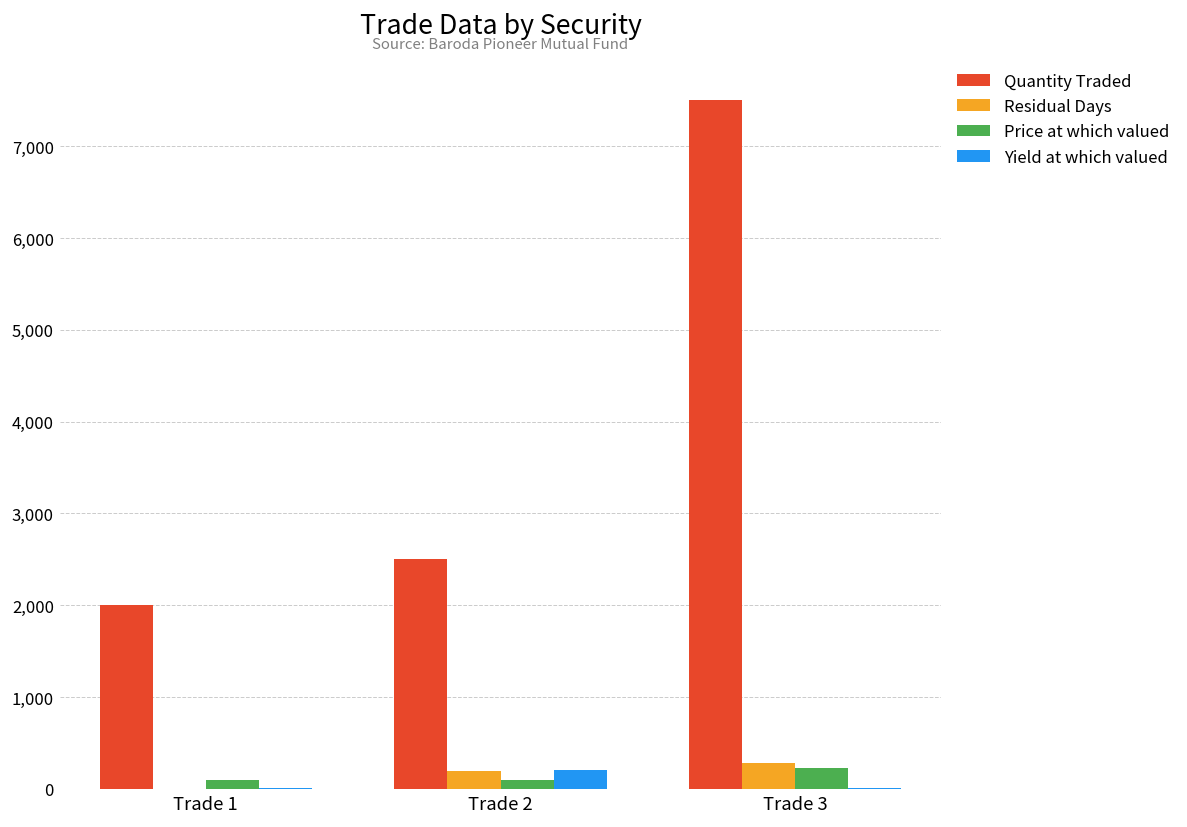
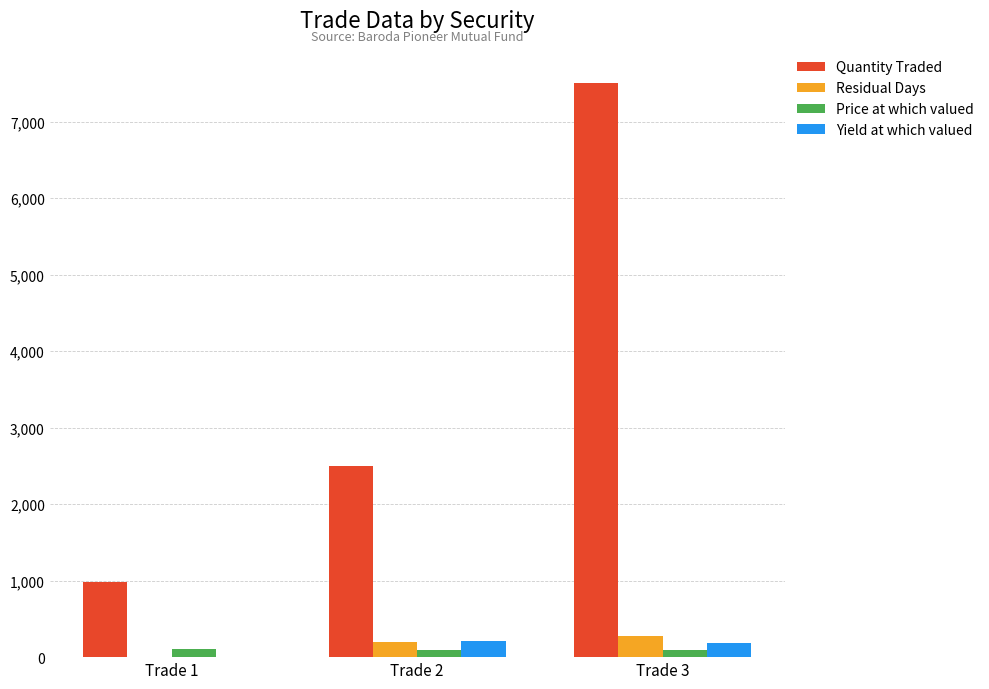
  {
    "Quantity Traded": {
-     "Trade 1": "2,000",
+     "Trade 1": "1,000",
      "Trade 2": "2,500",
      "Trade 3": "7,500"
    },
    "Residual Days": {
      "Trade 2": "200",
      "Trade 3": "300"
    },
    "Price at which valued": {
      "Trade 1": "100",
      "Trade 2": "100",
-     "Trade 3": "200"
+     "Trade 3": "100"
    },
    "Yield at which valued": {
      "Trade 2": "200",
-     "Trade 3": "0"
+     "Trade 3": "200"
    }
  }
